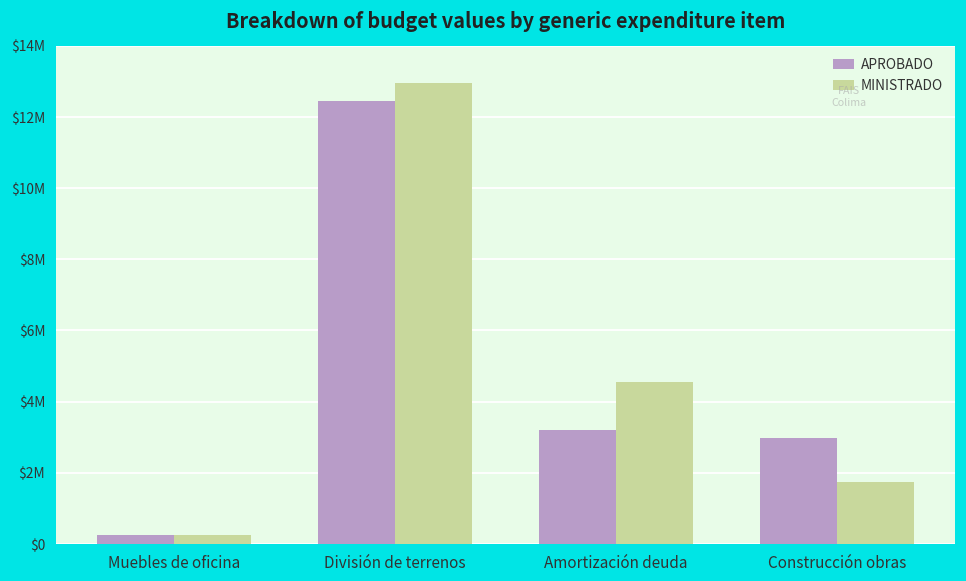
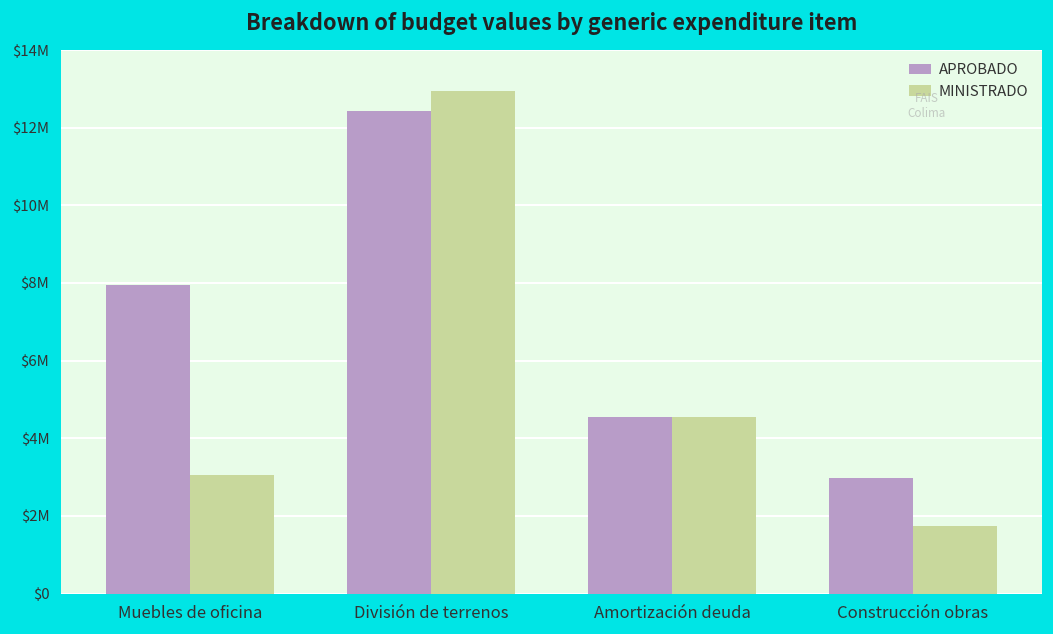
  {
    "APROBADO": {
-     "Muebles de oficina": "$200000",
+     "Muebles de oficina": "$8000000",
      "División de terrenos": "$12400000",
-     "Amortización deuda": "$3200000",
+     "Amortización deuda": "$4500000",
      "Construcción obras": "$3000000"
    },
    "MINISTRADO": {
-     "Muebles de oficina": "$200000",
+     "Muebles de oficina": "$3000000",
      "División de terrenos": "$13000000",
      "Amortización deuda": "$4500000",
      "Construcción obras": "$1700000"
    }
  }
